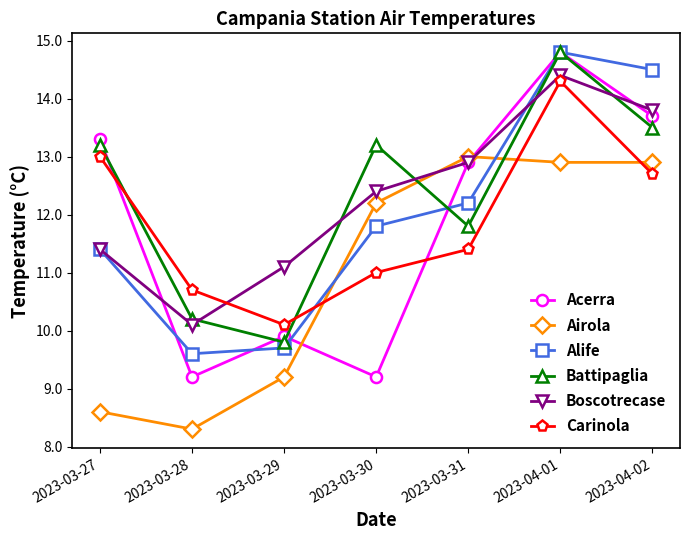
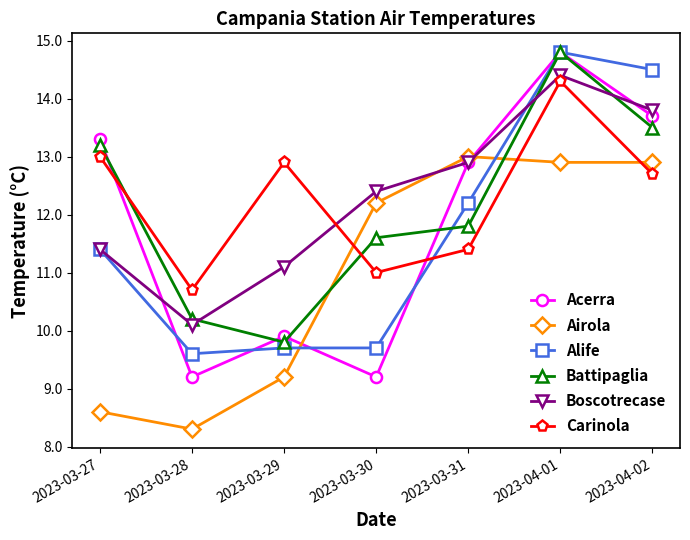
  {
    "Acerra": {
      "2023-03-27": 13.3,
      "2023-03-28": 9.2,
      "2023-03-29": 9.9,
      "2023-03-30": 9.2,
      "2023-04-02": 13.7
    },
    "Airola": {
      "2023-03-27": 8.6,
      "2023-03-28": 8.3,
      "2023-03-29": 9.2,
      "2023-03-30": 12.2,
      "2023-03-31": 13.0,
      "2023-04-01": 12.9,
      "2023-04-02": 12.9
    },
    "Alife": {
      "2023-03-28": 9.6,
      "2023-03-29": 9.7,
-     "2023-03-30": 11.8,
+     "2023-03-30": 9.7,
      "2023-03-31": 12.2,
      "2023-04-02": 14.5
    },
    "Battipaglia": {
      "2023-03-27": 13.2,
      "2023-03-28": 10.2,
      "2023-03-29": 9.8,
-     "2023-03-30": 13.2,
+     "2023-03-30": 11.6,
      "2023-03-31": 11.8,
      "2023-04-02": 13.5
    },
    "Boscotrecase": {
      "2023-03-28": 10.1,
      "2023-03-29": 11.1,
      "2023-03-30": 12.4,
      "2023-04-01": 14.4,
      "2023-04-02": 13.8
    },
    "Carinola": {
      "2023-03-27": 13.0,
      "2023-03-28": 10.7,
-     "2023-03-29": 10.1,
+     "2023-03-29": 12.9,
      "2023-03-30": 11.0,
      "2023-03-31": 11.4,
      "2023-04-01": 14.3,
      "2023-04-02": 12.7
    }
  }
